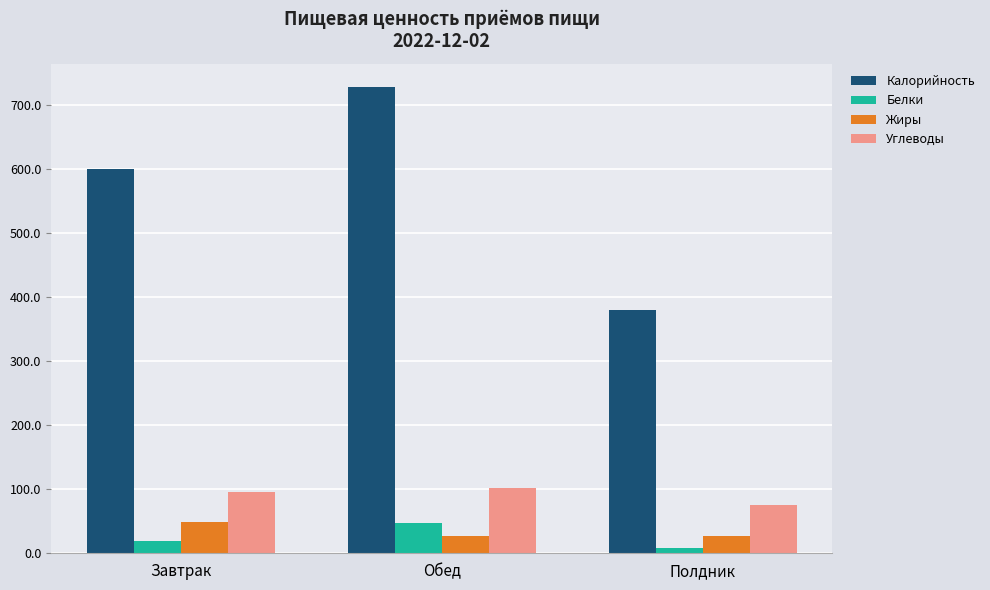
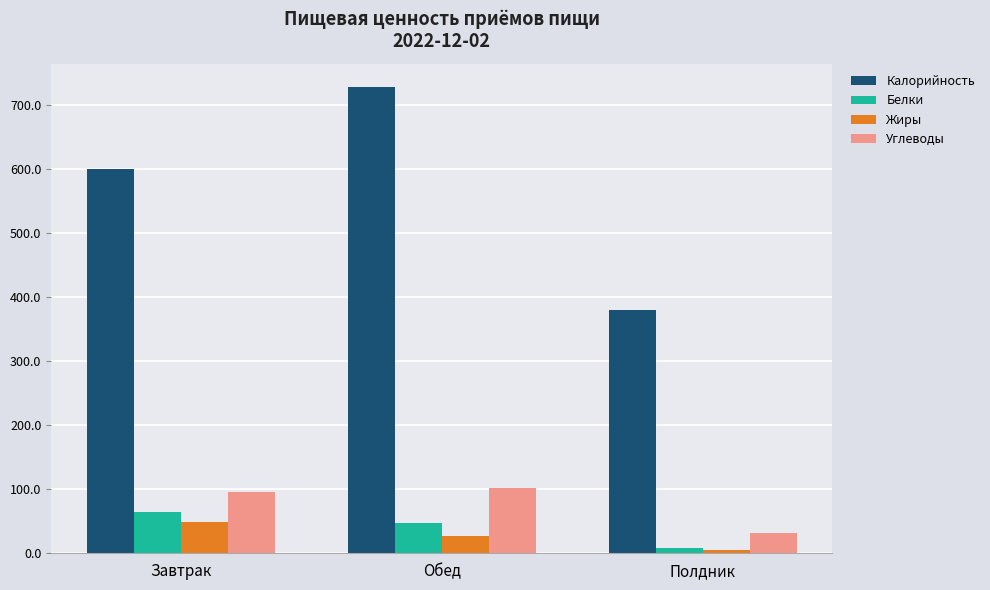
  {
    "Калорийность": {
      "Завтрак": 600,
      "Обед": 730,
      "Полдник": 380
    },
    "Белки": {
-     "Завтрак": 20,
+     "Завтрак": 60,
      "Обед": 50,
      "Полдник": 10
    },
    "Жиры": {
      "Завтрак": 50,
      "Обед": 30,
-     "Полдник": 30
+     "Полдник": 10
    },
    "Углеводы": {
      "Завтрак": 100,
      "Обед": 100,
-     "Полдник": 70
+     "Полдник": 30
    }
  }
